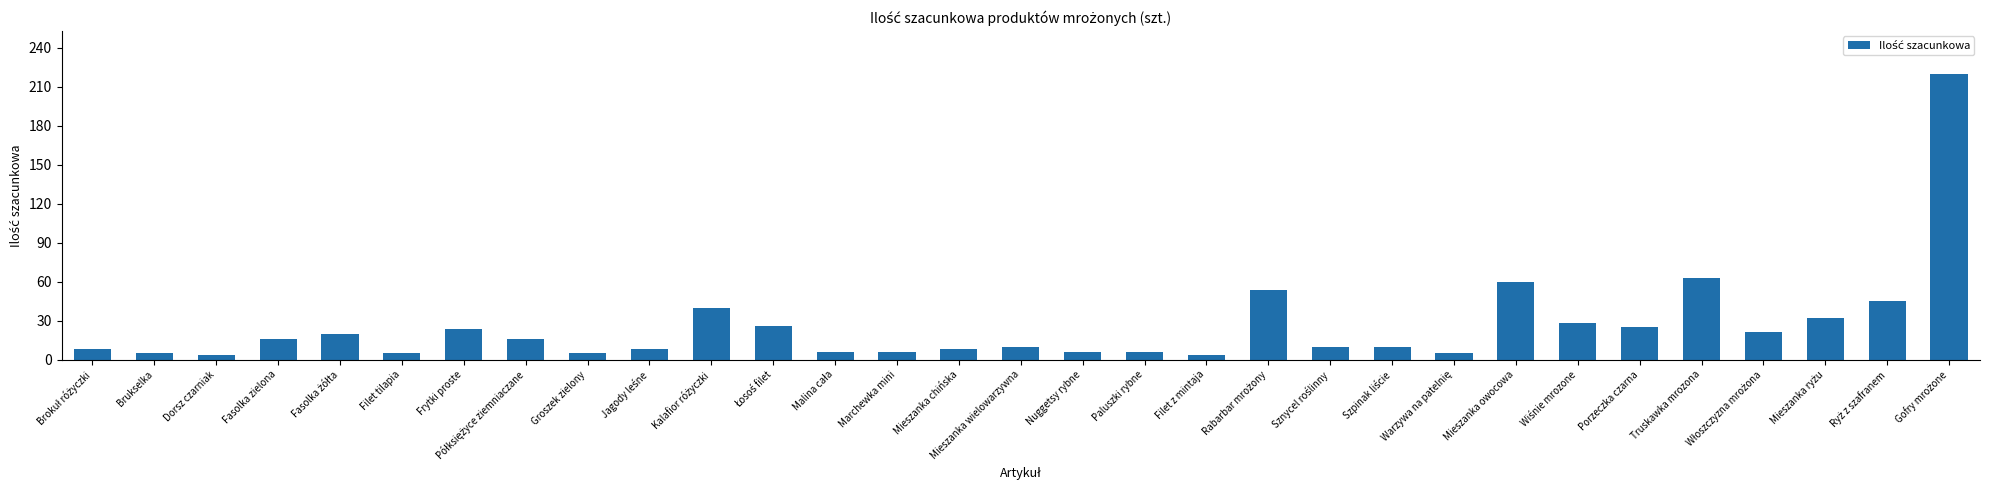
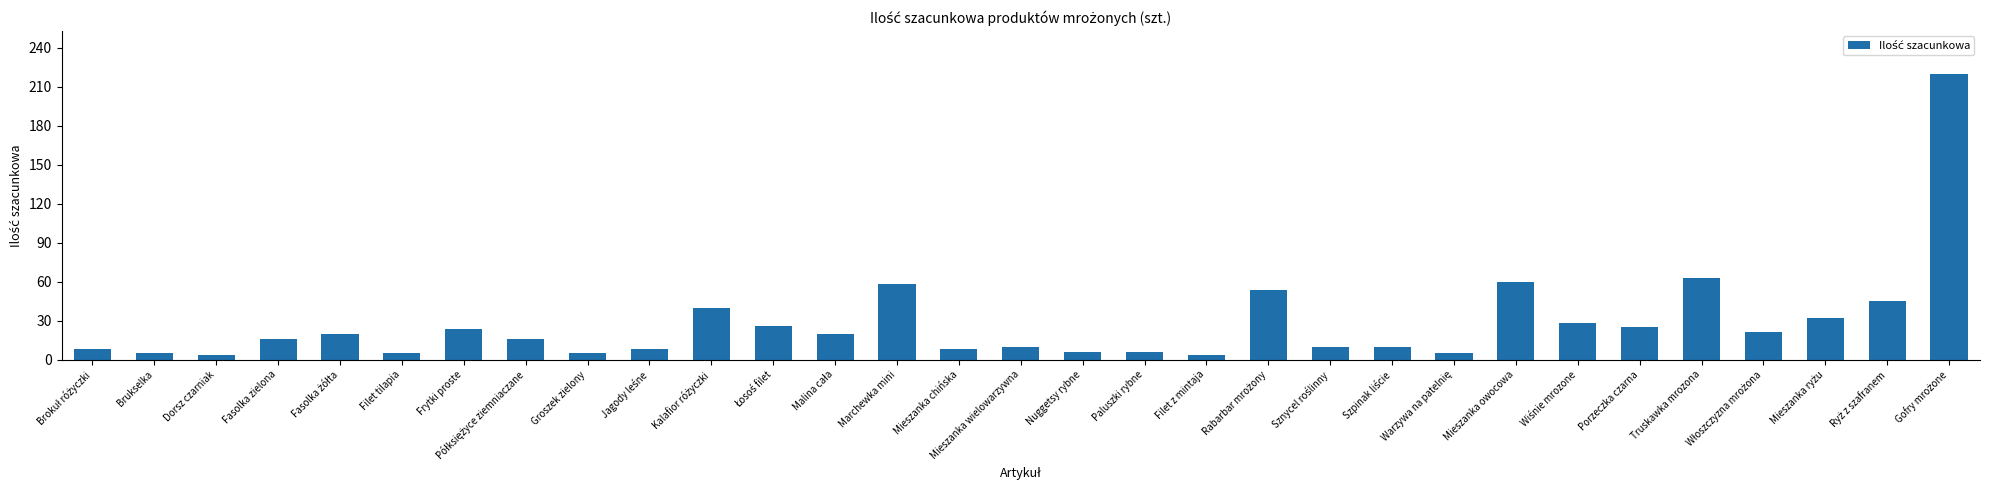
  {
    "Brokuł różyczki": 8,
    "Brukselka": 5,
    "Dorsz czarniak": 4,
    "Fasolka zielona": 16,
    "Fasolka żółta": 20,
    "Filet tilapia": 5,
    "Frytki proste": 24,
    "Półksiężyce ziemniaczane": 16,
    "Groszek zielony": 5,
    "Jagody leśne": 8,
    "Kalafior różyczki": 40,
    "Łosoś filet": 26,
-   "Malina cała": 6,
-   "Marchewka mini": 6,
+   "Malina cała": 20,
+   "Marchewka mini": 58,
    "Mieszanka chińska": 8,
    "Mieszanka wielowarzywna": 10,
    "Nuggetsy rybne": 6,
    "Paluszki rybne": 6,
    "Filet z mintaja": 4,
    "Rabarbar mrożony": 54,
    "Sznycel roślinny": 10,
    "Szpinak liście": 10,
    "Warzywa na patelnię": 5,
    "Mieszanka owocowa": 60,
    "Wiśnie mrozone": 28,
    "Porzeczka czarna": 25,
    "Truskawka mrozona": 63,
    "Włoszczyzna mrożona": 21,
    "Mieszanka ryżu": 32,
    "Ryż z szafranem": 45,
    "Gofry mrożone": 220
  }
